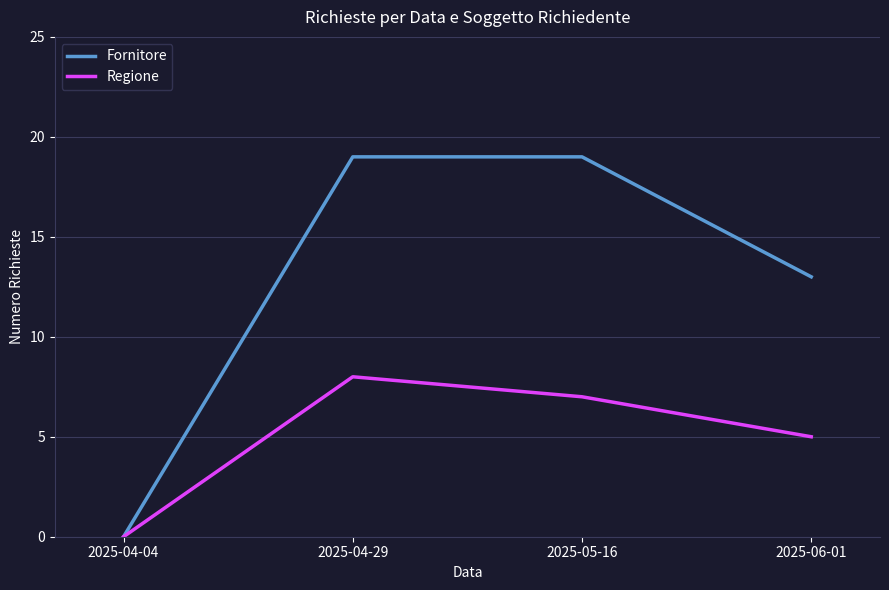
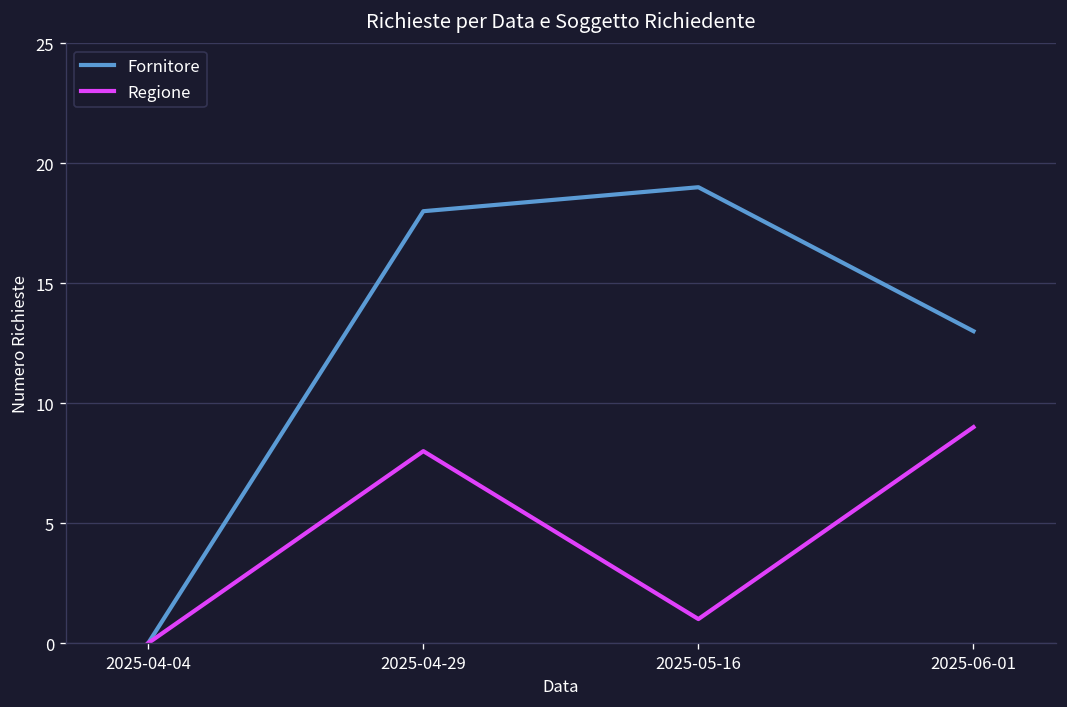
  {
    "Fornitore": {
-     "2025-04-29": 19,
+     "2025-04-29": 18,
      "2025-05-16": 19,
      "2025-06-01": 13
    },
    "Regione": {
      "2025-04-29": 8,
-     "2025-05-16": 7,
-     "2025-06-01": 5
+     "2025-05-16": 1,
+     "2025-06-01": 9
    }
  }
